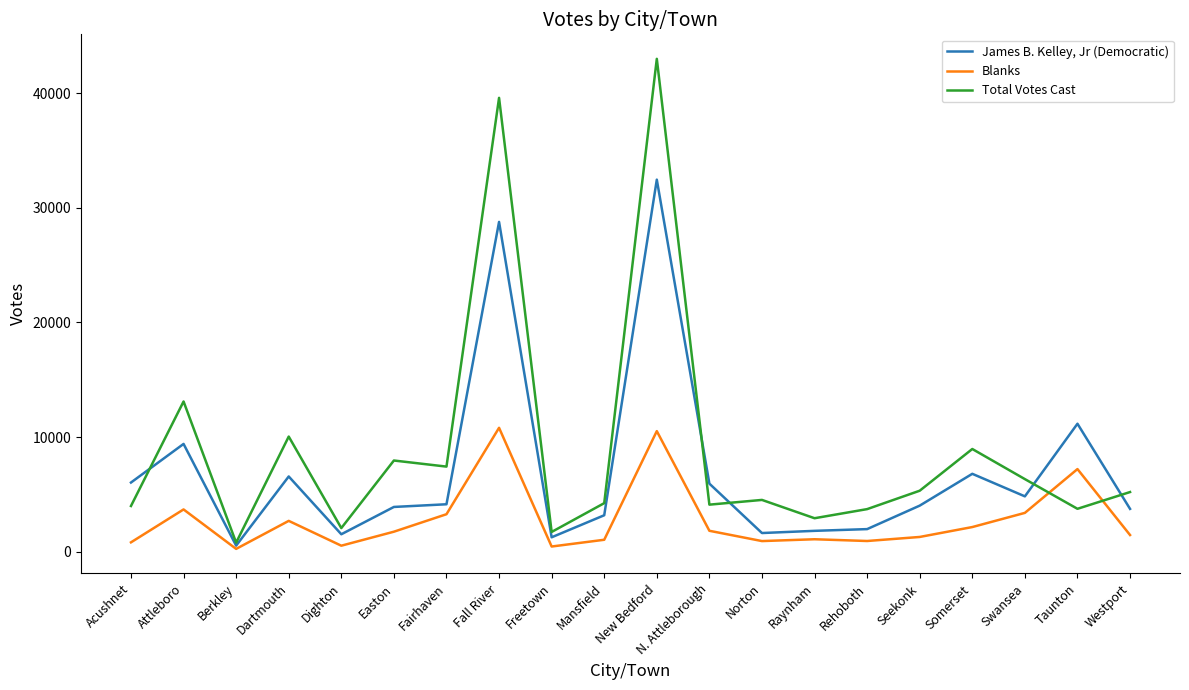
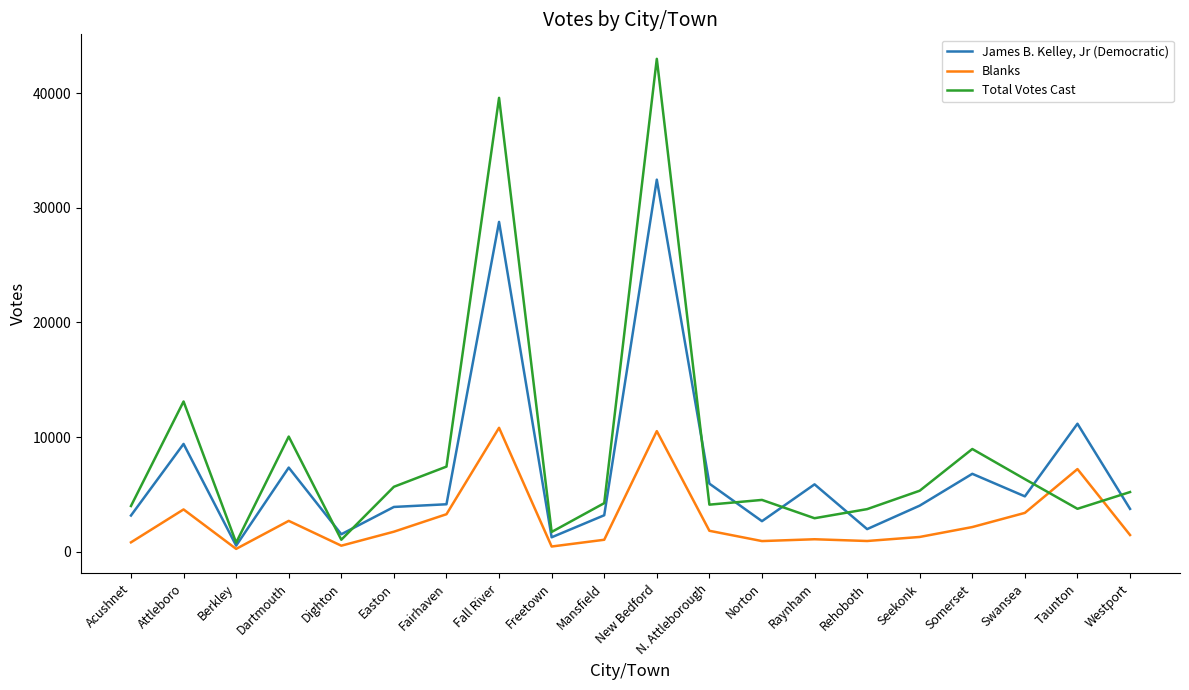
  {
    "James B. Kelley, Jr (Democratic)": {
-     "Acushnet": 6000,
+     "Acushnet": 3200,
      "Attleboro": 9400,
      "Berkley": 500,
-     "Dartmouth": 6600,
+     "Dartmouth": 7300,
      "Dighton": 1500,
      "Easton": 3900,
      "Fairhaven": 4200,
      "Fall River": 28800,
      "Freetown": 1300,
      "Mansfield": 3200,
      "New Bedford": 32500,
      "N. Attleborough": 5900,
-     "Norton": 1600,
-     "Raynham": 1800,
+     "Norton": 2700,
+     "Raynham": 5900,
      "Rehoboth": 2000,
      "Seekonk": 4000,
      "Somerset": 6800,
      "Swansea": 4800,
      "Taunton": 11200,
      "Westport": 3700
    },
    "Blanks": {
      "Acushnet": 800,
      "Attleboro": 3700,
      "Berkley": 300,
      "Dartmouth": 2700,
      "Dighton": 500,
      "Easton": 1800,
      "Fairhaven": 3300,
      "Fall River": 10800,
      "Freetown": 500,
      "Mansfield": 1100,
      "New Bedford": 10500,
      "N. Attleborough": 1800,
      "Norton": 900,
      "Raynham": 1100,
      "Rehoboth": 900,
      "Seekonk": 1300,
      "Somerset": 2200,
      "Swansea": 3400,
      "Taunton": 7200,
      "Westport": 1500
    },
    "Total Votes Cast": {
      "Acushnet": 4000,
      "Attleboro": 13100,
      "Berkley": 800,
      "Dartmouth": 10100,
-     "Dighton": 2100,
-     "Easton": 8000,
+     "Dighton": 1100,
+     "Easton": 5700,
      "Fairhaven": 7400,
      "Fall River": 39600,
      "Freetown": 1700,
      "Mansfield": 4200,
      "New Bedford": 43000,
      "N. Attleborough": 4100,
      "Norton": 4500,
      "Raynham": 2900,
      "Rehoboth": 3700,
      "Seekonk": 5300,
      "Somerset": 9000,
      "Swansea": 6300,
      "Taunton": 3800,
      "Westport": 5200
    }
  }
